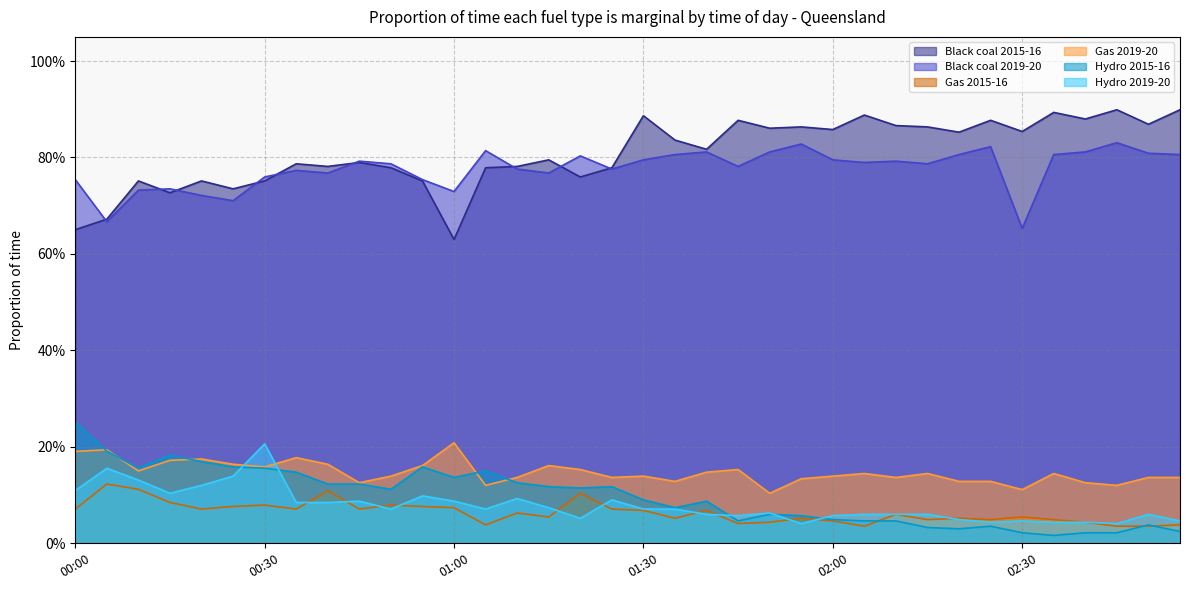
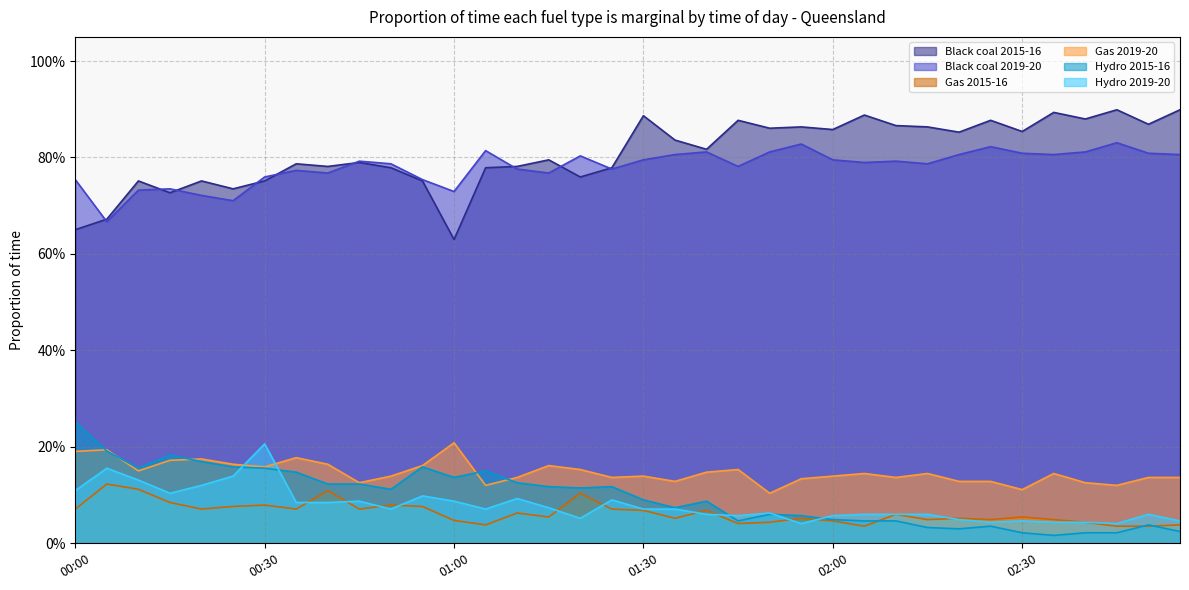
  {
    "Black coal 2015-16": {
      "00:00": "65%",
      "00:30": "75%",
      "01:00": "63%",
      "01:30": "89%",
      "02:00": "86%",
      "02:30": "85%"
    },
    "Black coal 2019-20": {
      "00:00": "75%",
      "00:30": "76%",
      "01:00": "73%",
      "01:30": "80%",
      "02:00": "80%",
-     "02:30": "65%"
+     "02:30": "81%"
    },
    "Gas 2015-16": {
      "00:00": "7%",
      "00:30": "8%",
-     "01:00": "7%",
+     "01:00": "5%",
      "02:30": "5%"
    },
    "Gas 2019-20": {
      "00:00": "19%",
      "01:00": "21%",
      "01:30": "14%",
      "02:00": "14%",
      "02:30": "11%"
    },
    "Hydro 2015-16": {
      "00:00": "25%",
      "01:00": "14%",
      "01:30": "9%",
      "02:30": "2%"
    },
    "Hydro 2019-20": {
      "00:00": "11%",
      "00:30": "21%",
      "01:00": "9%",
      "02:00": "6%",
      "02:30": "5%"
    }
  }
